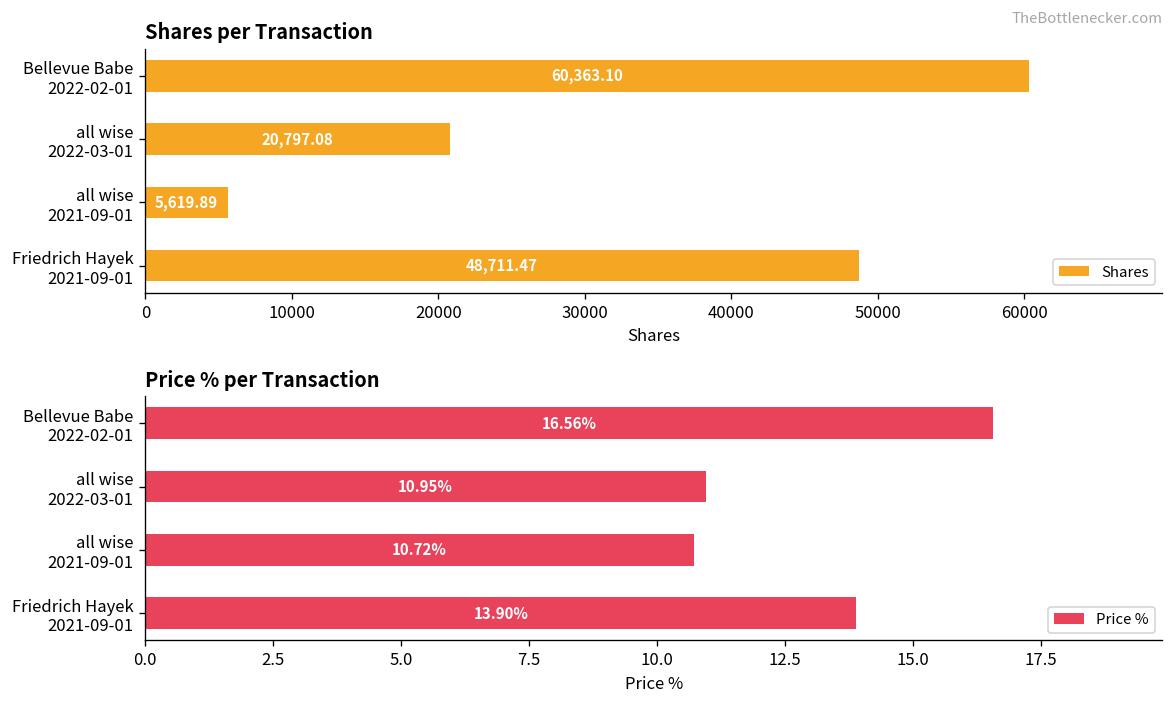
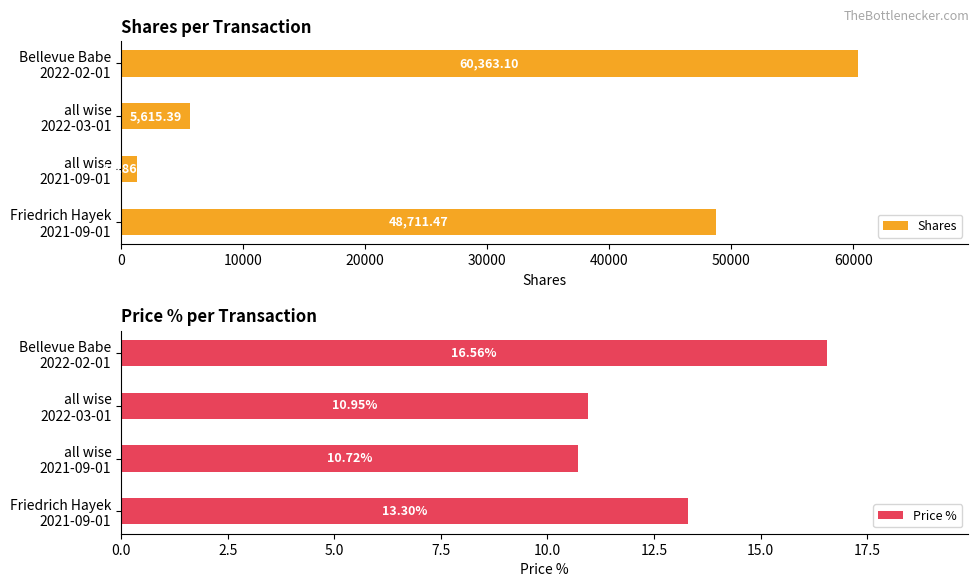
  {
    "Shares per Transaction": {
      "Bellevue Babe 2022-02-01": "60,363.10",
-     "all wise 2022-03-01": "20,797.08",
-     "all wise 2021-09-01": "5600",
+     "all wise 2022-03-01": "5,615.39",
+     "all wise 2021-09-01": "1300",
      "Friedrich Hayek 2021-09-01": "48,711.47"
    },
    "Price % per Transaction": {
      "Bellevue Babe 2022-02-01": "16.56%",
      "all wise 2022-03-01": "10.95%",
      "all wise 2021-09-01": "10.72%",
-     "Friedrich Hayek 2021-09-01": "13.90%"
+     "Friedrich Hayek 2021-09-01": "13.30%"
    }
  }
